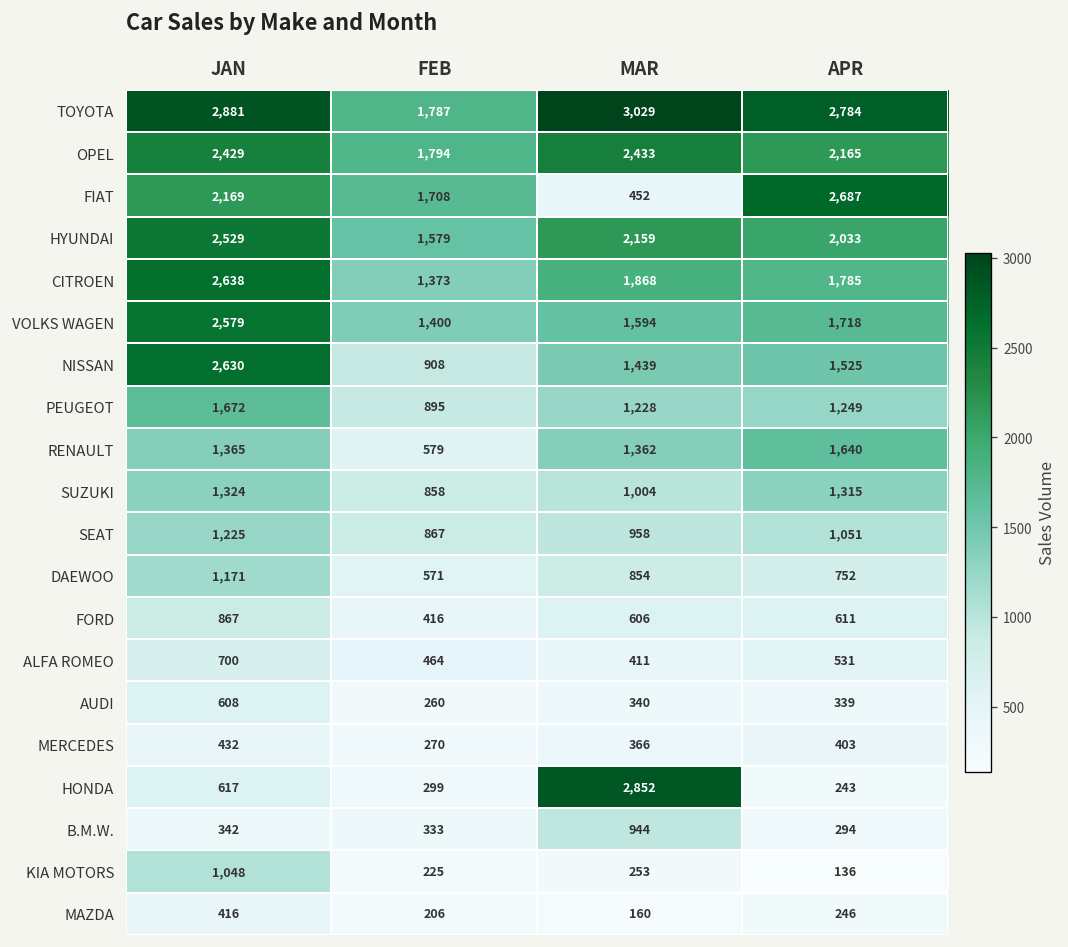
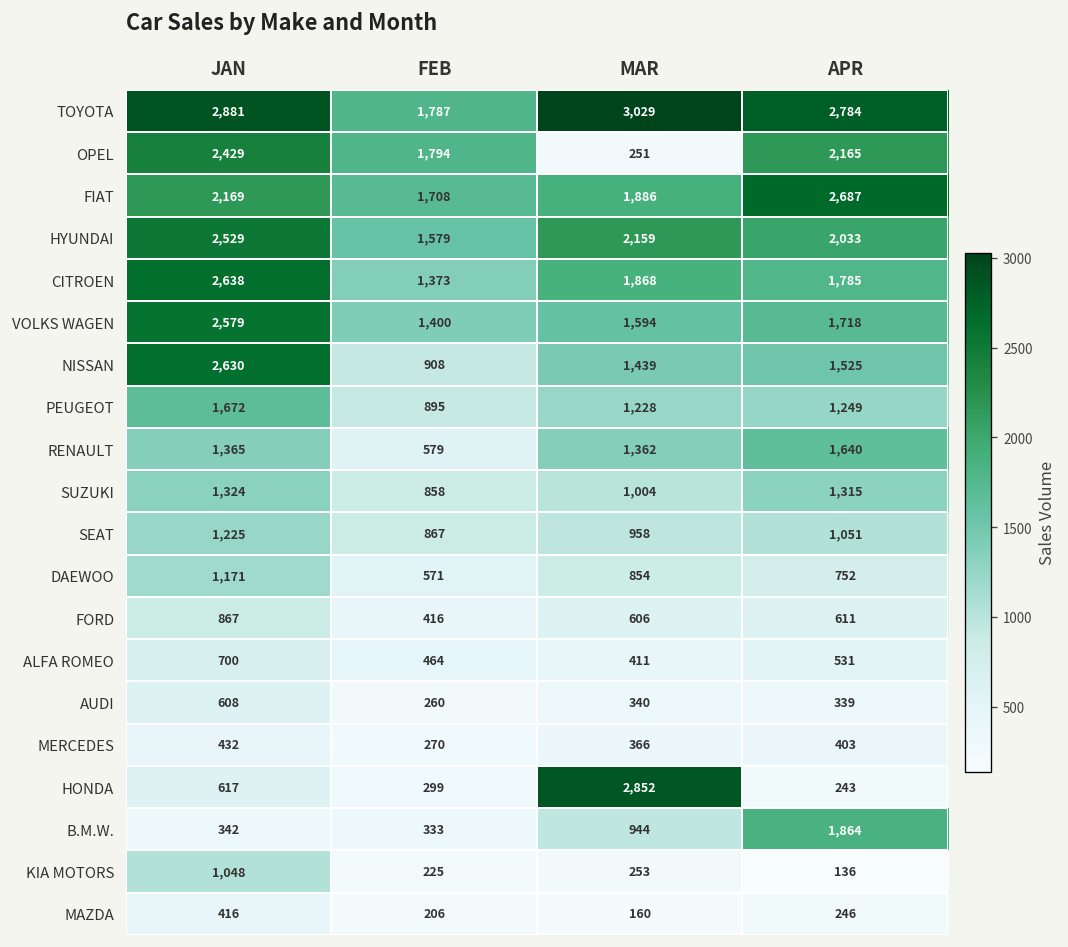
  {
    "TOYOTA": {
      "JAN": "2,881",
      "FEB": "1,787",
      "MAR": "3,029",
      "APR": "2,784"
    },
    "OPEL": {
      "JAN": "2,429",
      "FEB": "1,794",
-     "MAR": "2,433",
+     "MAR": "251",
      "APR": "2,165"
    },
    "FIAT": {
      "JAN": "2,169",
      "FEB": "1,708",
-     "MAR": "452",
+     "MAR": "1,886",
      "APR": "2,687"
    },
    "HYUNDAI": {
      "JAN": "2,529",
      "FEB": "1,579",
      "MAR": "2,159",
      "APR": "2,033"
    },
    "CITROEN": {
      "JAN": "2,638",
      "FEB": "1,373",
      "MAR": "1,868",
      "APR": "1,785"
    },
    "VOLKS WAGEN": {
      "JAN": "2,579",
      "FEB": "1,400",
      "MAR": "1,594",
      "APR": "1,718"
    },
    "NISSAN": {
      "JAN": "2,630",
      "FEB": "908",
      "MAR": "1,439",
      "APR": "1,525"
    },
    "PEUGEOT": {
      "JAN": "1,672",
      "FEB": "895",
      "MAR": "1,228",
      "APR": "1,249"
    },
    "RENAULT": {
      "JAN": "1,365",
      "FEB": "579",
      "MAR": "1,362",
      "APR": "1,640"
    },
    "SUZUKI": {
      "JAN": "1,324",
      "FEB": "858",
      "MAR": "1,004",
      "APR": "1,315"
    },
    "SEAT": {
      "JAN": "1,225",
      "FEB": "867",
      "MAR": "958",
      "APR": "1,051"
    },
    "DAEWOO": {
      "JAN": "1,171",
      "FEB": "571",
      "MAR": "854",
      "APR": "752"
    },
    "FORD": {
      "JAN": "867",
      "FEB": "416",
      "MAR": "606",
      "APR": "611"
    },
    "ALFA ROMEO": {
      "JAN": "700",
      "FEB": "464",
      "MAR": "411",
      "APR": "531"
    },
    "AUDI": {
      "JAN": "608",
      "FEB": "260",
      "MAR": "340",
      "APR": "339"
    },
    "MERCEDES": {
      "JAN": "432",
      "FEB": "270",
      "MAR": "366",
      "APR": "403"
    },
    "HONDA": {
      "JAN": "617",
      "FEB": "299",
      "MAR": "2,852",
      "APR": "243"
    },
    "B.M.W.": {
      "JAN": "342",
      "FEB": "333",
      "MAR": "944",
-     "APR": "294"
+     "APR": "1,864"
    },
    "KIA MOTORS": {
      "JAN": "1,048",
      "FEB": "225",
      "MAR": "253",
      "APR": "136"
    },
    "MAZDA": {
      "JAN": "416",
      "FEB": "206",
      "MAR": "160",
      "APR": "246"
    }
  }
